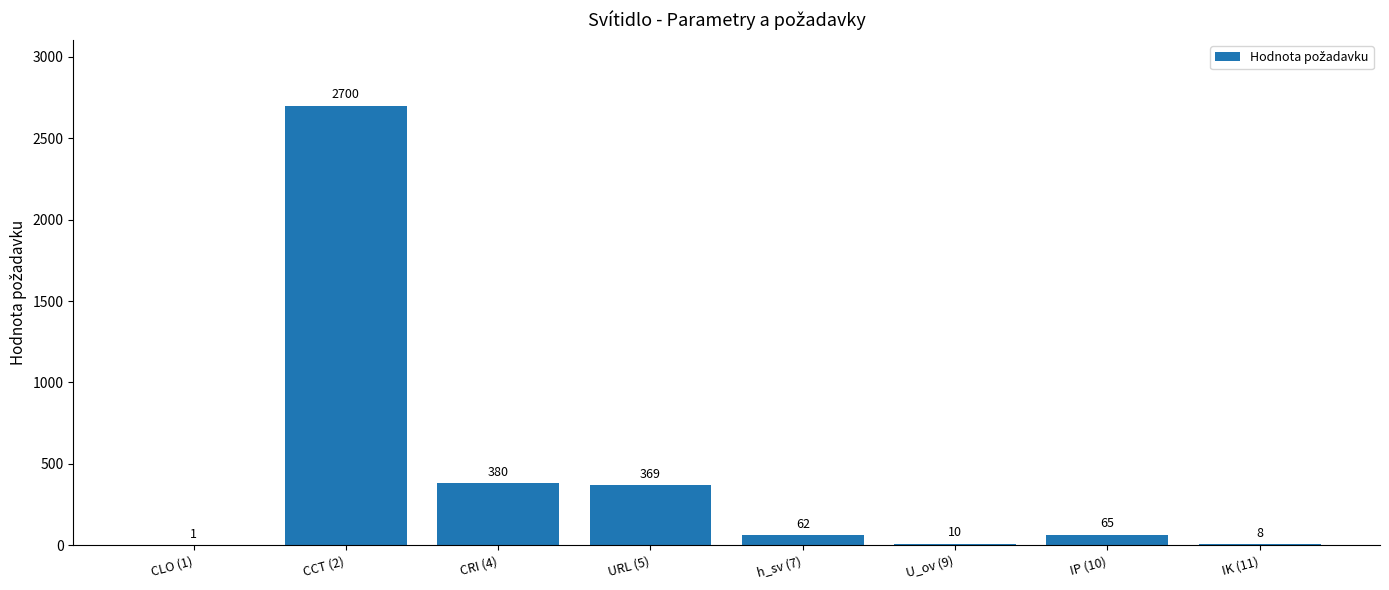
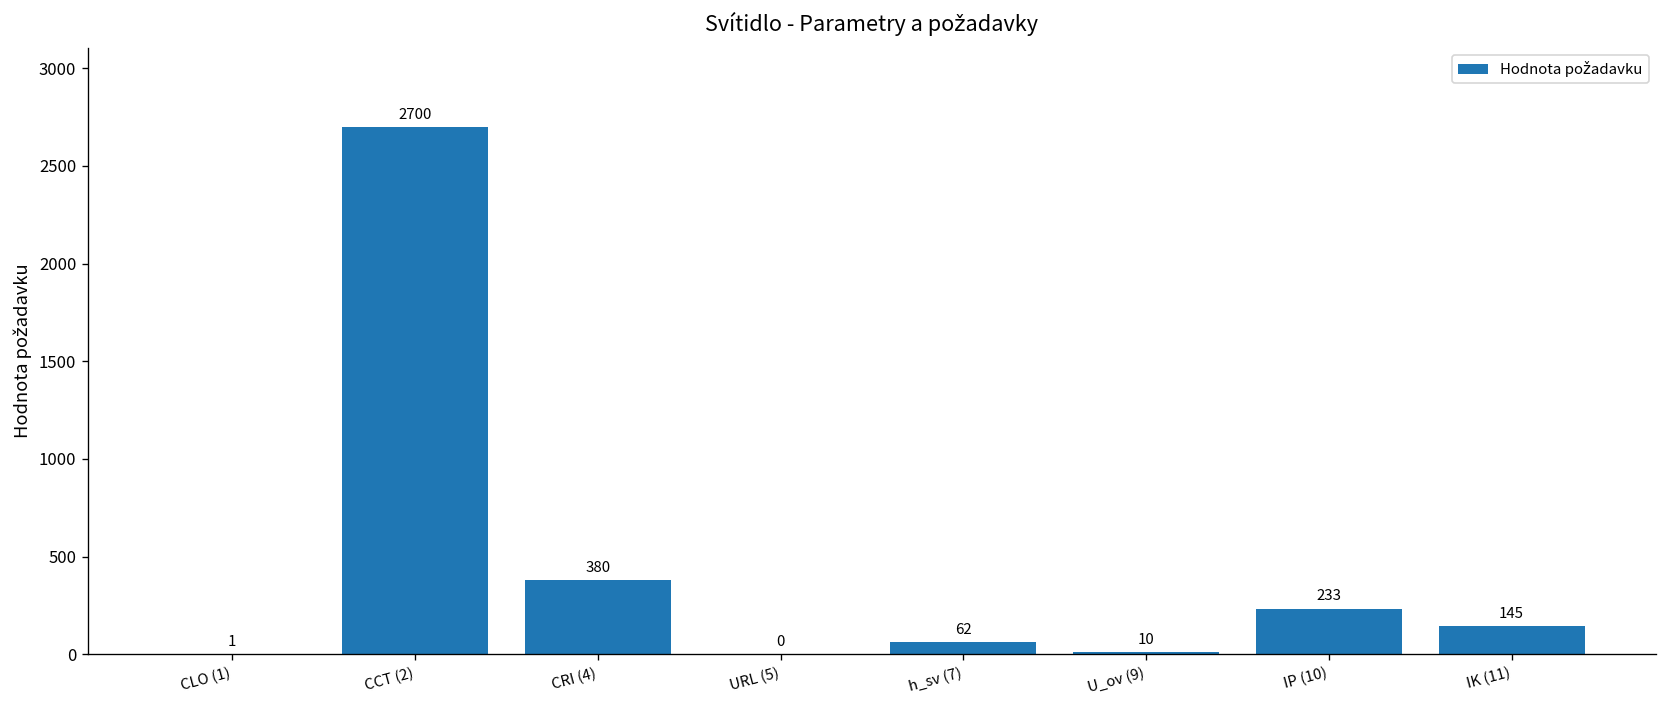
  {
    "CLO (1)": 1,
    "CCT (2)": 2700,
    "CRI (4)": 380,
-   "URL (5)": 369,
+   "URL (5)": 0,
    "h_sv (7)": 62,
    "U_ov (9)": 10,
-   "IP (10)": 65,
-   "IK (11)": 8
+   "IP (10)": 233,
+   "IK (11)": 145
  }
